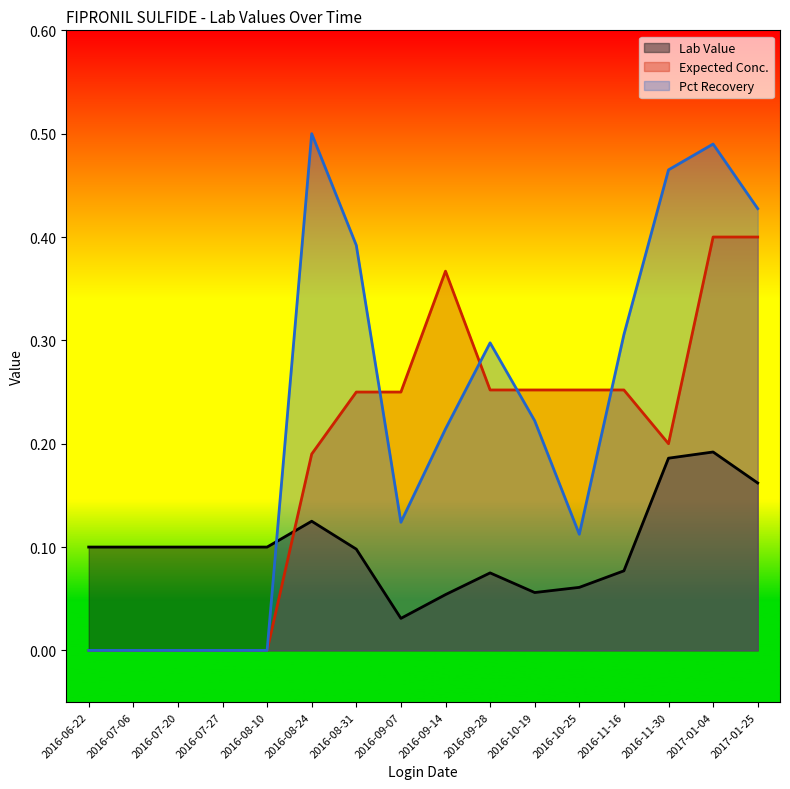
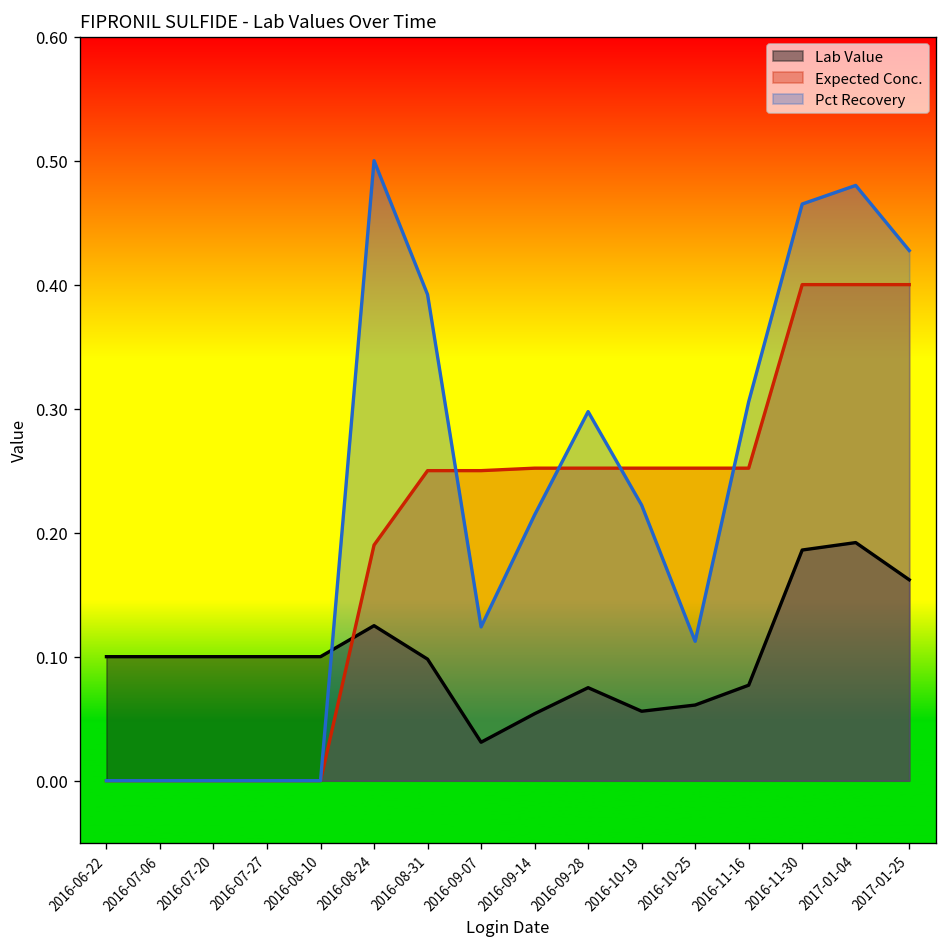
  {
    "Lab Value": {
      "2016-06-22": 0.100,
      "2016-07-06": 0.100,
      "2016-07-20": 0.100,
      "2016-07-27": 0.100,
      "2016-08-10": 0.100,
      "2016-08-24": 0.125,
      "2016-08-31": 0.098,
      "2016-09-07": 0.031,
      "2016-09-14": 0.054,
      "2016-09-28": 0.075,
      "2016-10-19": 0.056,
      "2016-10-25": 0.061,
      "2016-11-16": 0.077,
      "2016-11-30": 0.186,
      "2017-01-04": 0.192,
      "2017-01-25": 0.162
    },
    "Expected Conc.": {
      "2016-08-24": 0.190,
      "2016-08-31": 0.250,
      "2016-09-07": 0.250,
-     "2016-09-14": 0.367,
+     "2016-09-14": 0.252,
      "2016-09-28": 0.252,
      "2016-10-19": 0.252,
      "2016-10-25": 0.252,
      "2016-11-16": 0.252,
-     "2016-11-30": 0.2,
+     "2016-11-30": 0.4,
      "2017-01-04": 0.400,
      "2017-01-25": 0.400
    },
    "Pct Recovery": {
      "2016-08-24": 0.50,
      "2016-08-31": 0.39,
      "2016-09-07": 0.124,
      "2016-09-14": 0.214,
      "2016-09-28": 0.30,
      "2016-10-19": 0.22,
      "2016-10-25": 0.11,
      "2016-11-16": 0.306,
      "2016-11-30": 0.465,
-     "2017-01-04": 0.49,
+     "2017-01-04": 0.48,
      "2017-01-25": 0.428
    }
  }
